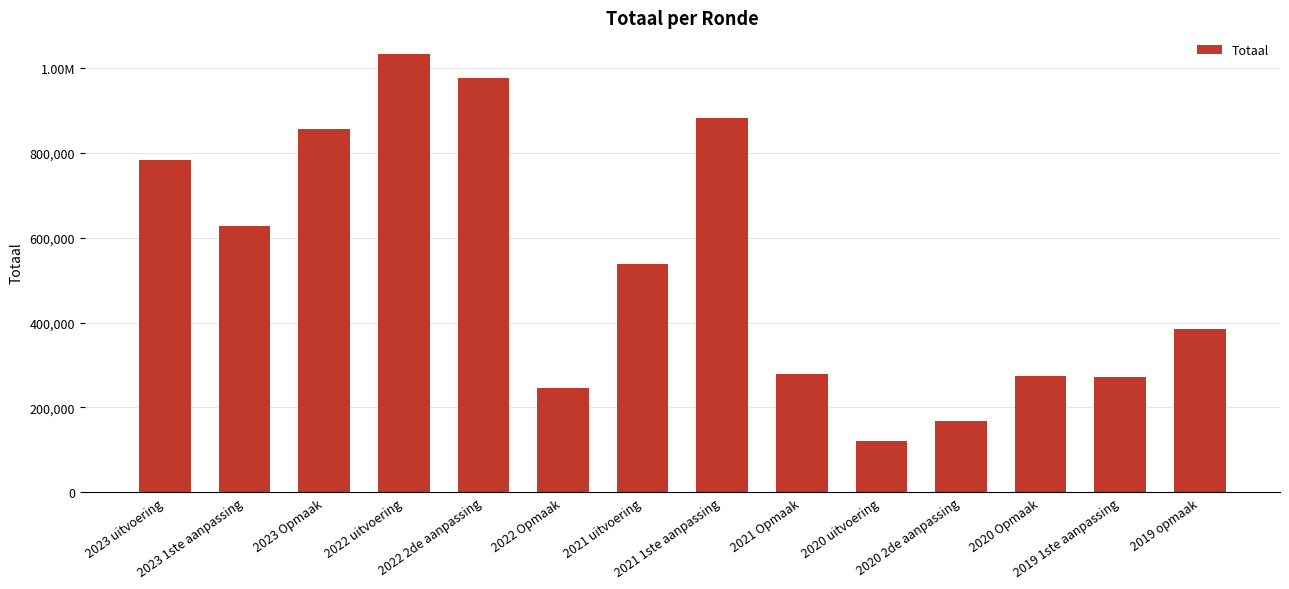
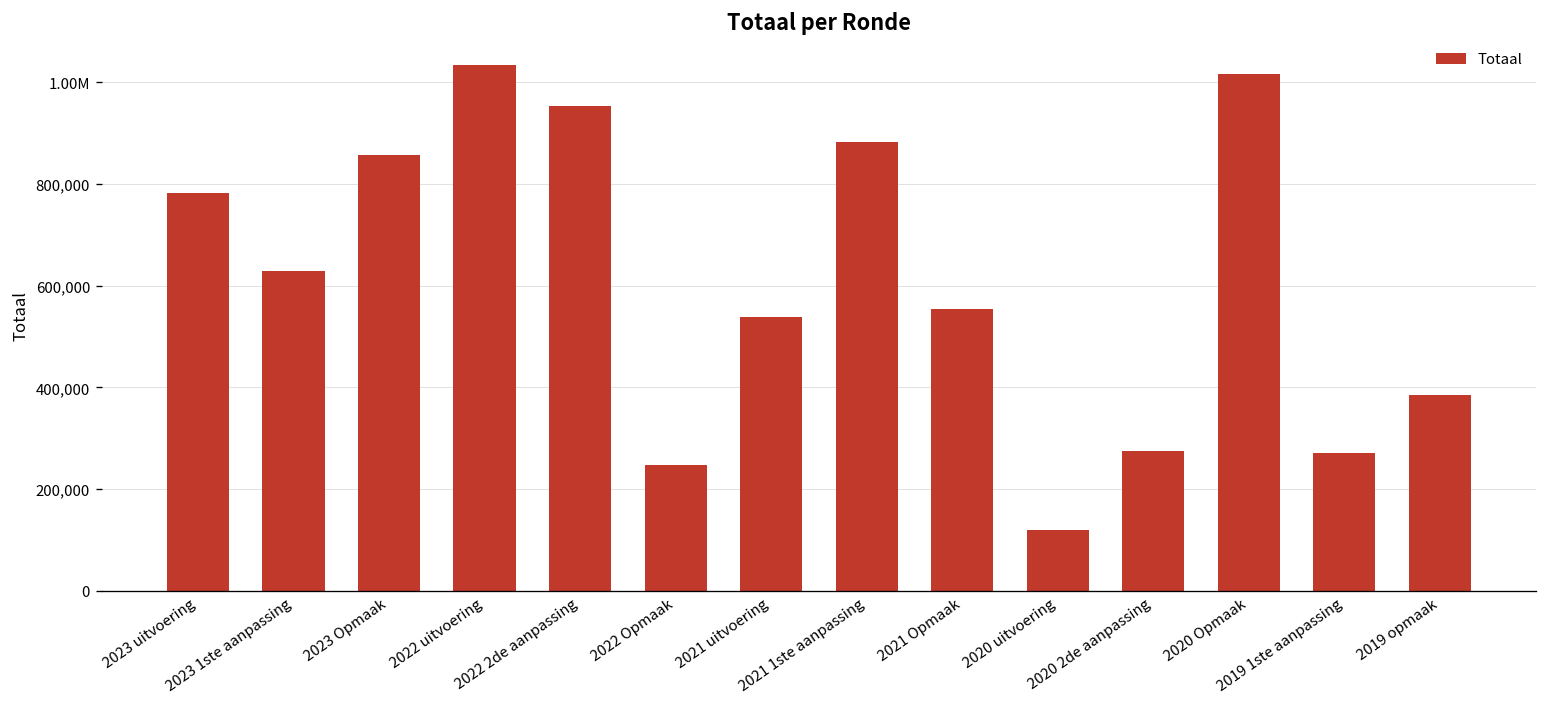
  {
    "2023 uitvoering": "780,000",
    "2023 1ste aanpassing": "630,000",
    "2023 Opmaak": "860,000",
    "2022 uitvoering": "1,030,000",
-   "2022 2de aanpassing": "980,000",
+   "2022 2de aanpassing": "950,000",
    "2022 Opmaak": "250,000",
    "2021 uitvoering": "540,000",
    "2021 1ste aanpassing": "880,000",
-   "2021 Opmaak": "280,000",
+   "2021 Opmaak": "550,000",
    "2020 uitvoering": "120,000",
-   "2020 2de aanpassing": "170,000",
-   "2020 Opmaak": "270,000",
+   "2020 2de aanpassing": "280,000",
+   "2020 Opmaak": "1,020,000",
    "2019 1ste aanpassing": "270,000",
    "2019 opmaak": "380,000"
  }
